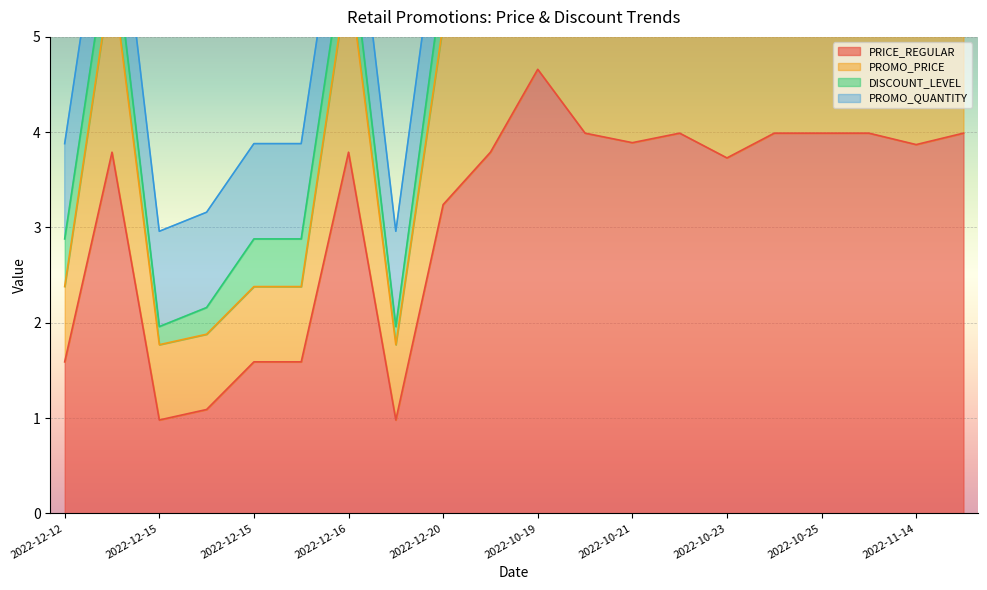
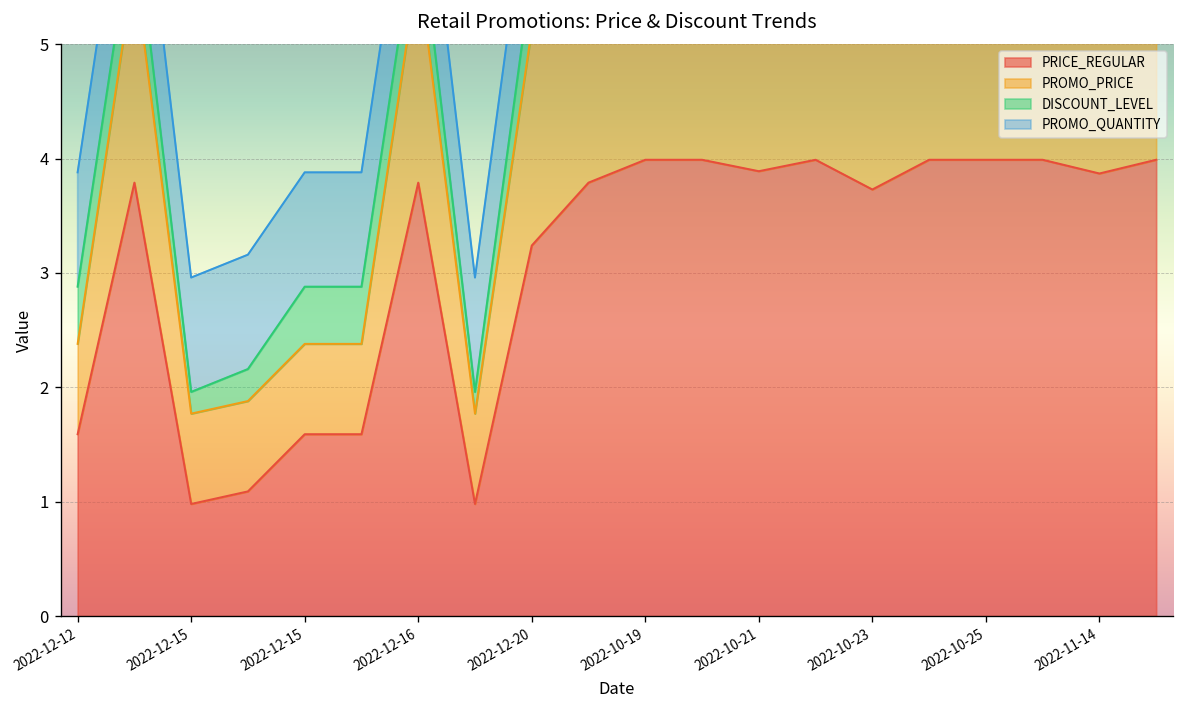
  {
    "PRICE_REGULAR": {
      "2022-12-20": 3.2,
-     "2022-10-19": 4.7,
+     "2022-10-19": 4.0,
      "2022-10-21": 3.9,
      "2022-10-23": 3.7,
      "2022-11-14": 3.9
    }
  }
